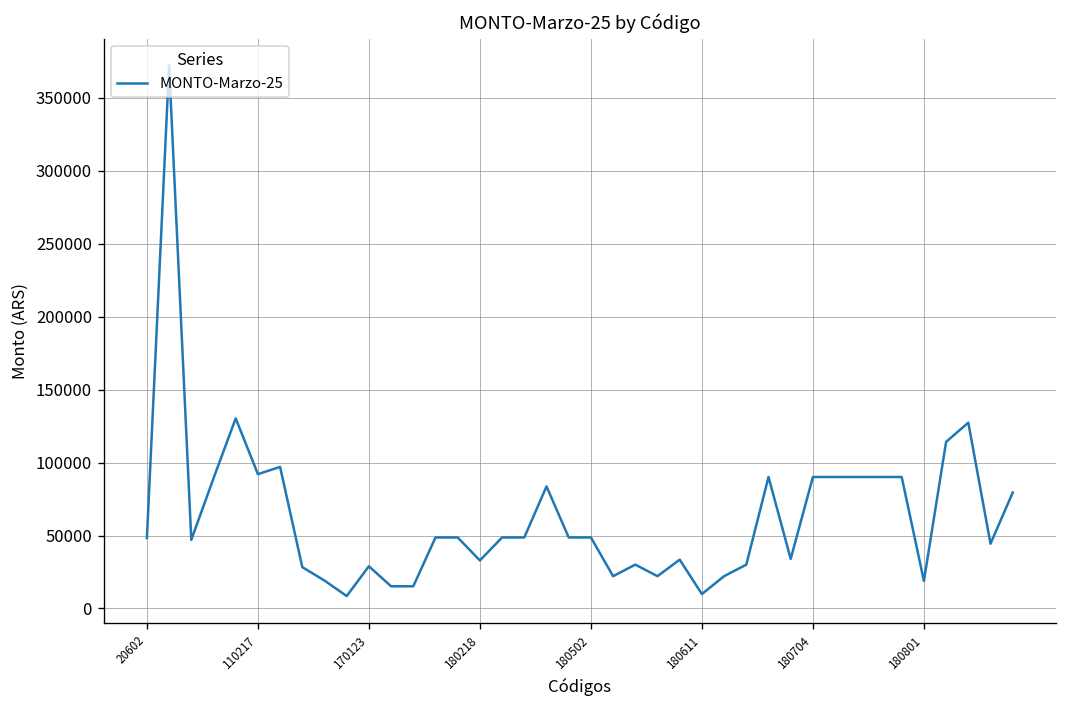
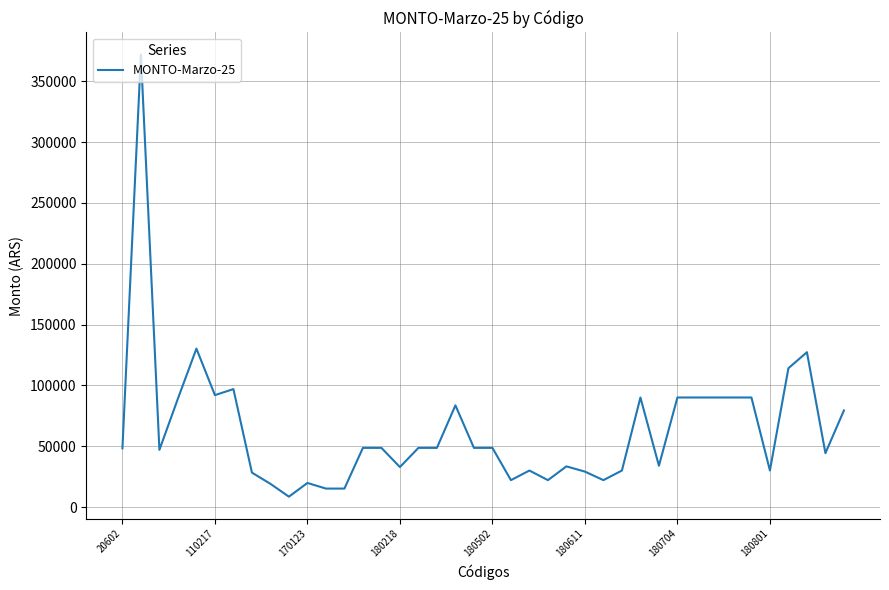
  {
    "20602": 48000,
    "110217": 92000,
-   "170123": 29000,
+   "170123": 20000,
    "180218": 33000,
    "180502": 49000,
-   "180611": 10000,
+   "180611": 29000,
    "180704": 90000,
-   "180801": 19000
+   "180801": 30000
  }
